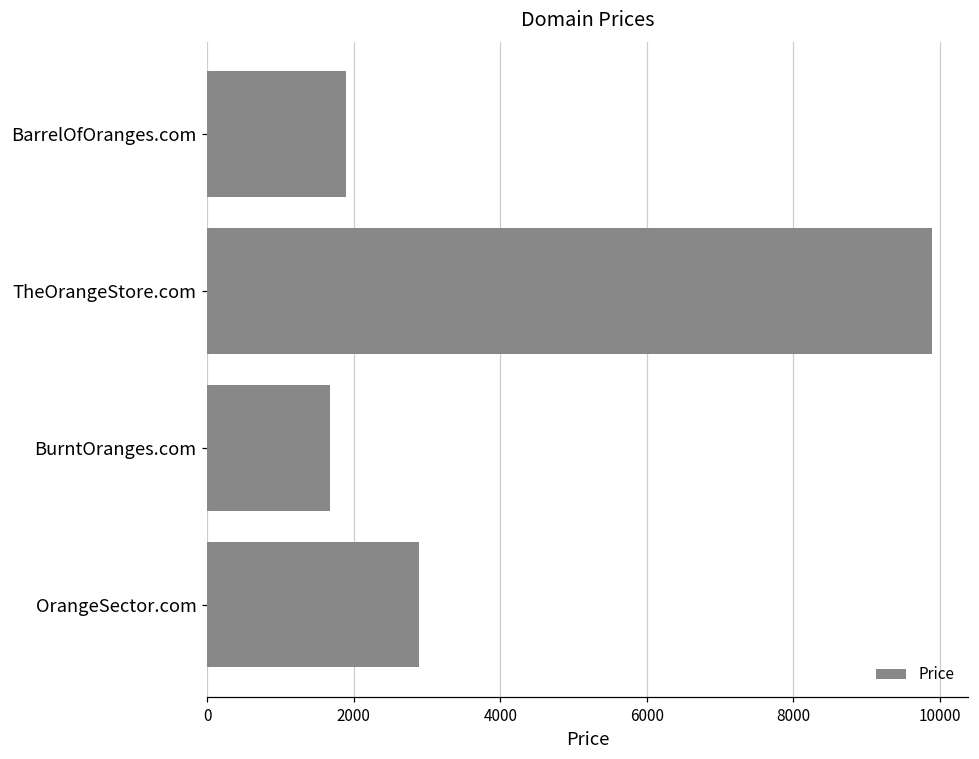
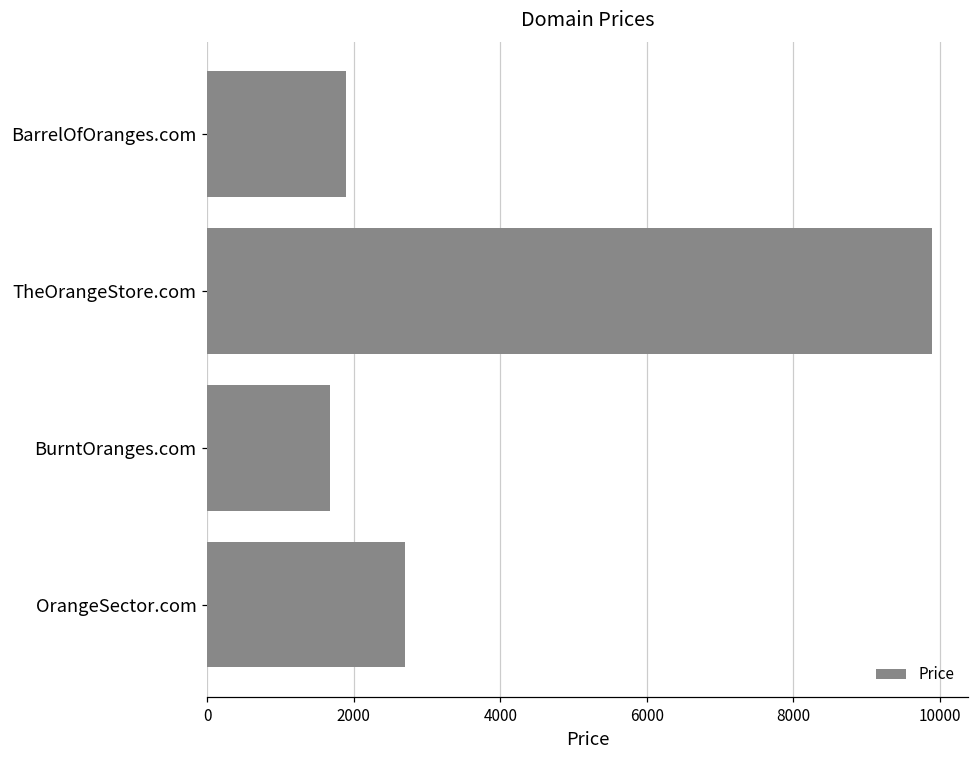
  {
    "BarrelOfOranges.com": 1900,
    "TheOrangeStore.com": 9900,
    "BurntOranges.com": 1700,
-   "OrangeSector.com": 2900
+   "OrangeSector.com": 2700
  }
